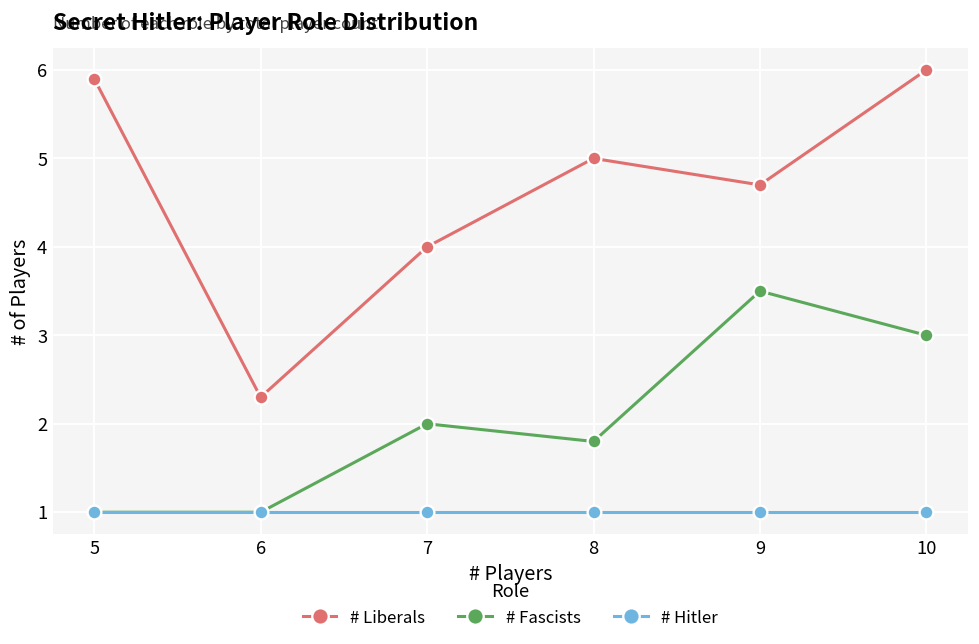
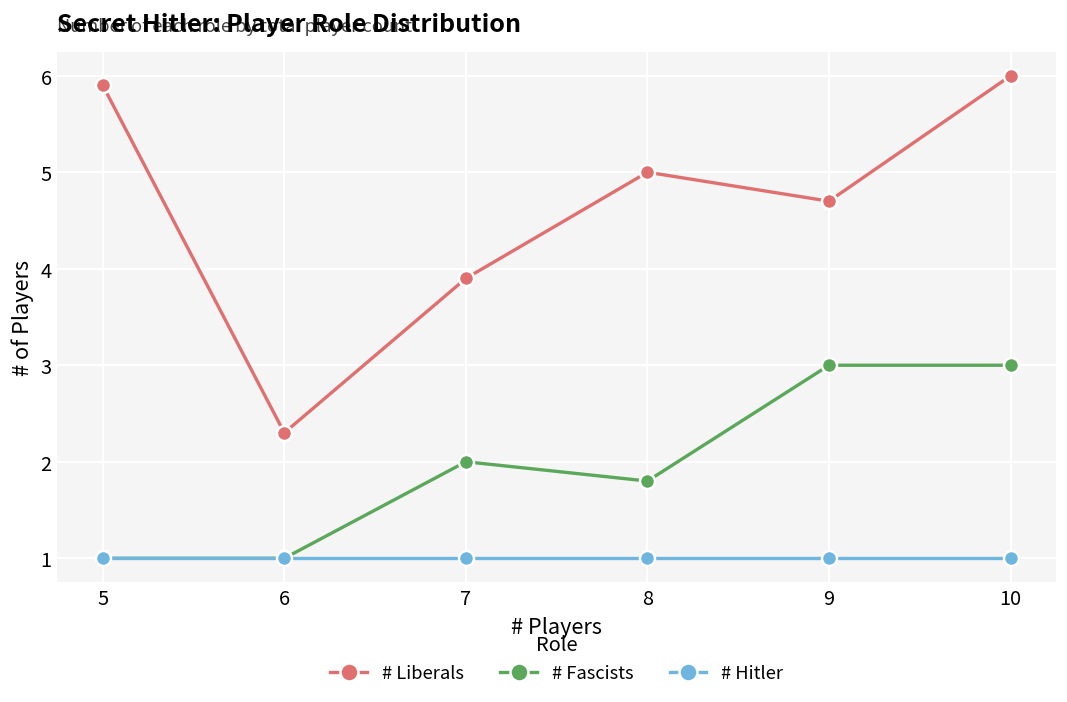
  {
    "# Liberals": {
      "5": 5.9,
      "6": 2.3,
-     "7": 4.0,
+     "7": 3.9,
      "8": 5.0,
      "9": 4.7,
      "10": 6.0
    },
    "# Fascists": {
      "7": 2.0,
      "8": 1.8,
-     "9": 3.5,
+     "9": 3.0,
      "10": 3.0
    },
    "# Hitler": {
      "7": 1.0,
      "8": 1.0,
      "9": 1.0,
      "10": 1.0
    }
  }
